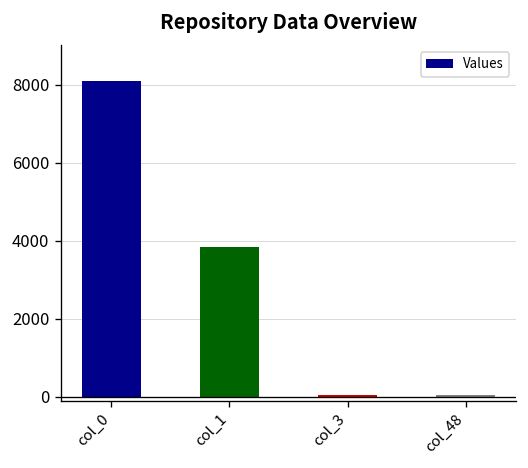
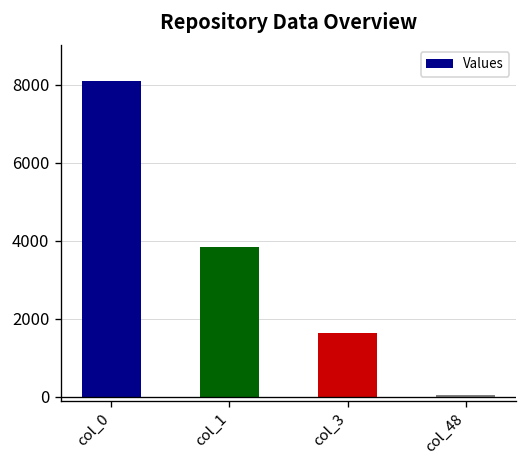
  {
    "col_0": 8100,
    "col_1": 3800,
-   "col_3": 0
+   "col_3": 1600
  }
